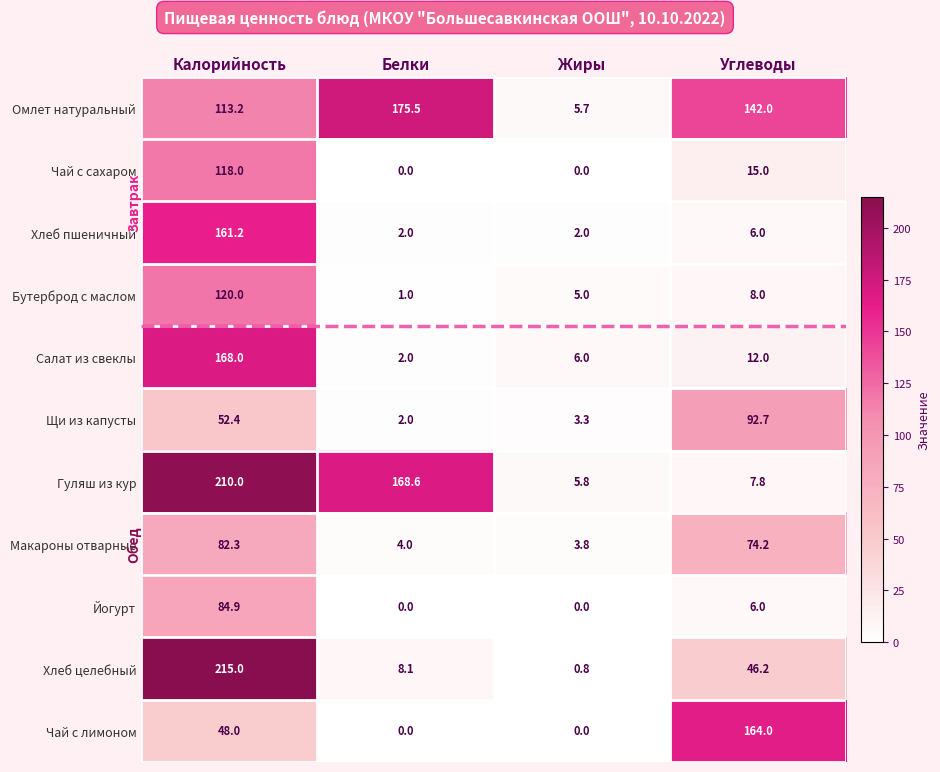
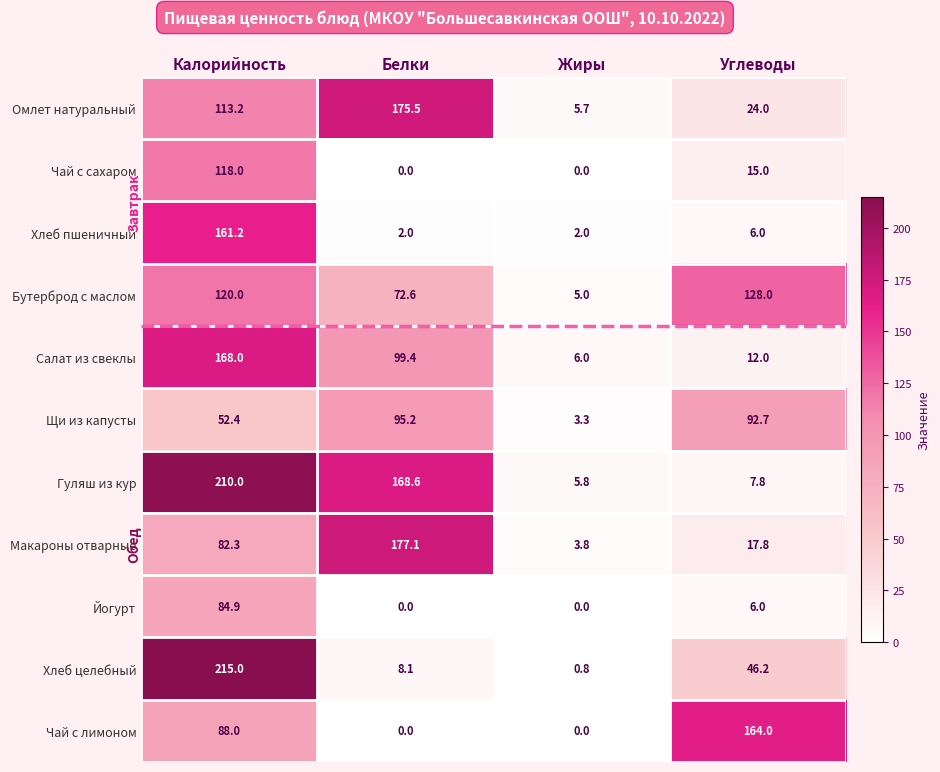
  {
    "Омлет натуральный": {
      "Калорийность": 113.2,
      "Белки": 175.5,
      "Жиры": 5.7,
-     "Углеводы": 142.0
+     "Углеводы": 24.0
    },
    "Чай с сахаром": {
      "Калорийность": 118.0,
      "Белки": 0.0,
      "Жиры": 0.0,
      "Углеводы": 15.0
    },
    "Хлеб пшеничный": {
      "Калорийность": 161.2,
      "Белки": 2.0,
      "Жиры": 2.0,
      "Углеводы": 6.0
    },
    "Бутерброд с маслом": {
      "Калорийность": 120.0,
-     "Белки": 1.0,
+     "Белки": 72.6,
      "Жиры": 5.0,
-     "Углеводы": 8.0
+     "Углеводы": 128.0
    },
    "Салат из свеклы": {
      "Калорийность": 168.0,
-     "Белки": 2.0,
+     "Белки": 99.4,
      "Жиры": 6.0,
      "Углеводы": 12.0
    },
    "Щи из капусты": {
      "Калорийность": 52.4,
-     "Белки": 2.0,
+     "Белки": 95.2,
      "Жиры": 3.3,
      "Углеводы": 92.7
    },
    "Гуляш из кур": {
      "Калорийность": 210.0,
      "Белки": 168.6,
      "Жиры": 5.8,
      "Углеводы": 7.8
    },
    "Макароны отварные": {
      "Калорийность": 82.3,
-     "Белки": 4.0,
+     "Белки": 177.1,
      "Жиры": 3.8,
-     "Углеводы": 74.2
+     "Углеводы": 17.8
    },
    "Йогурт": {
      "Калорийность": 84.9,
      "Белки": 0.0,
      "Жиры": 0.0,
      "Углеводы": 6.0
    },
    "Хлеб целебный": {
      "Калорийность": 215.0,
      "Белки": 8.1,
      "Жиры": 0.8,
      "Углеводы": 46.2
    },
    "Чай с лимоном": {
-     "Калорийность": 48.0,
+     "Калорийность": 88.0,
      "Белки": 0.0,
      "Жиры": 0.0,
      "Углеводы": 164.0
    }
  }
